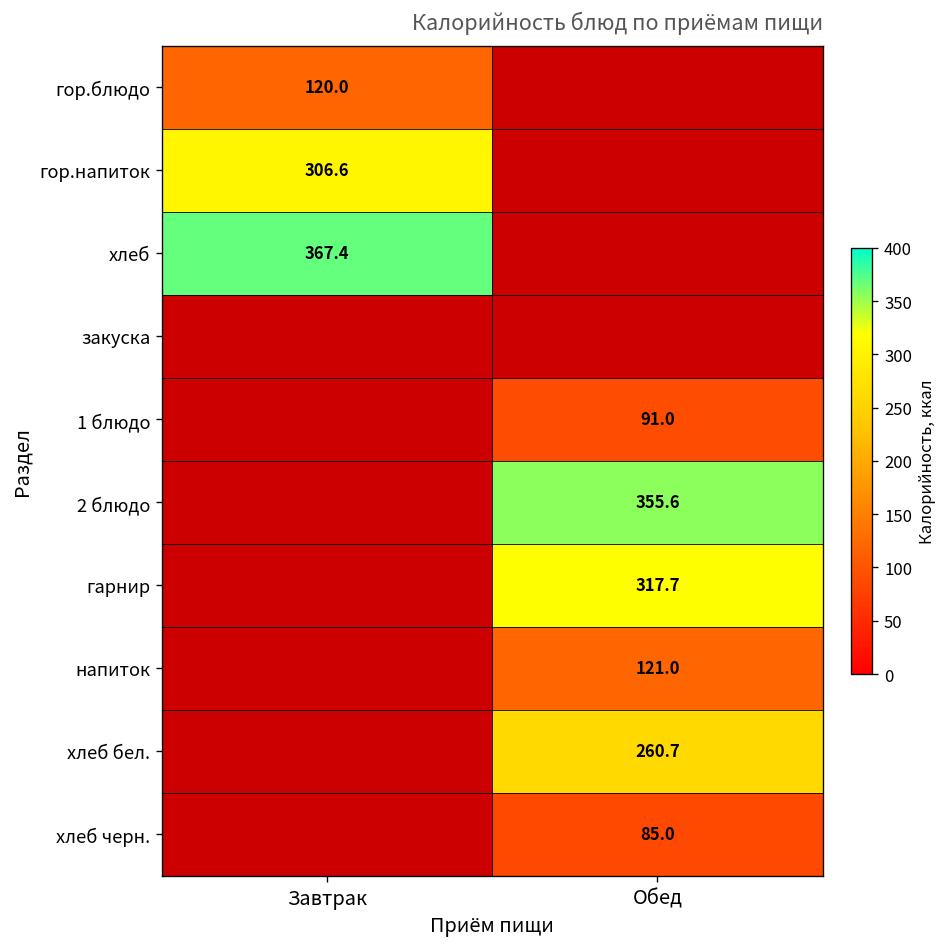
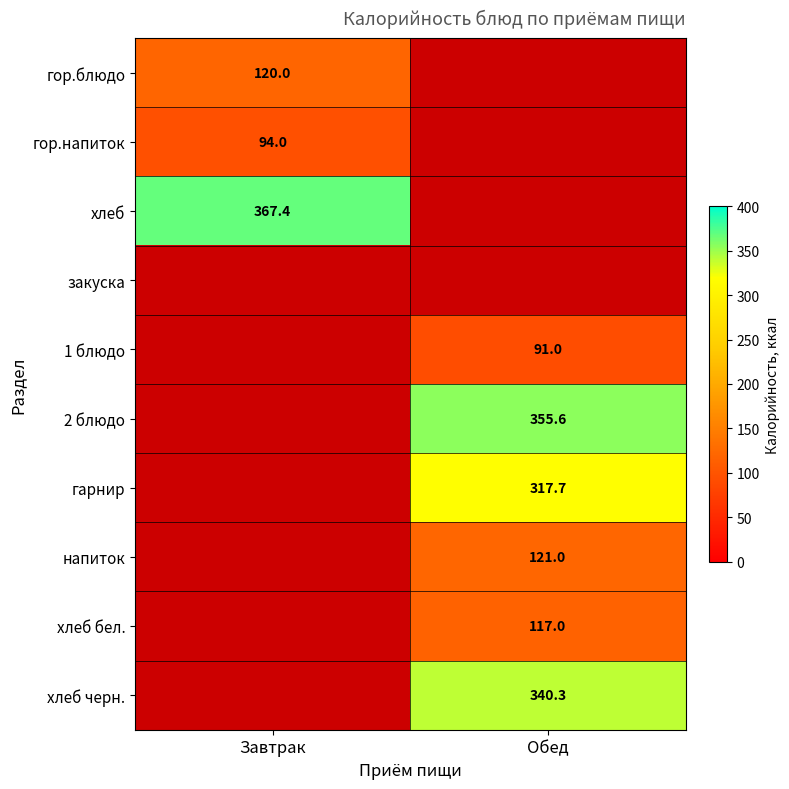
  {
    "гор.блюдо": {
      "Завтрак": 120.0
    },
    "гор.напиток": {
-     "Завтрак": 306.6
+     "Завтрак": 94.0
    },
    "хлеб": {
      "Завтрак": 367.4
    },
    "1 блюдо": {
      "Обед": 91.0
    },
    "2 блюдо": {
      "Обед": 355.6
    },
    "гарнир": {
      "Обед": 317.7
    },
    "напиток": {
      "Обед": 121.0
    },
    "хлеб бел.": {
-     "Обед": 260.7
+     "Обед": 117.0
    },
    "хлеб черн.": {
-     "Обед": 85.0
+     "Обед": 340.3
    }
  }
